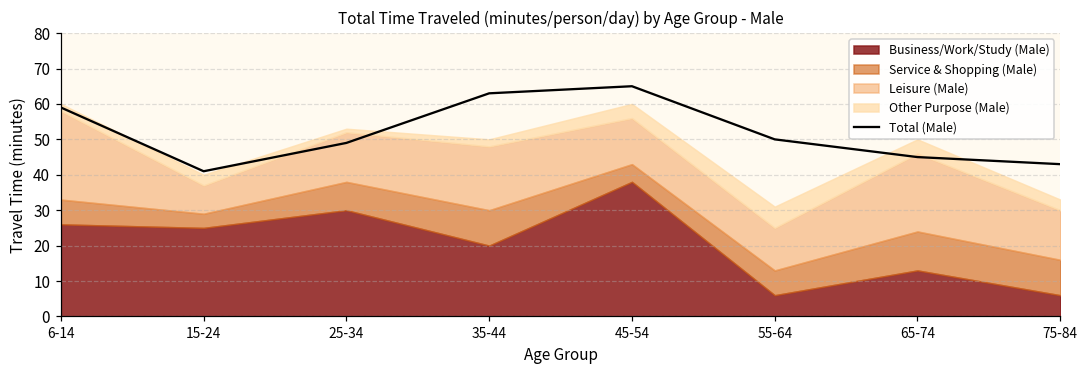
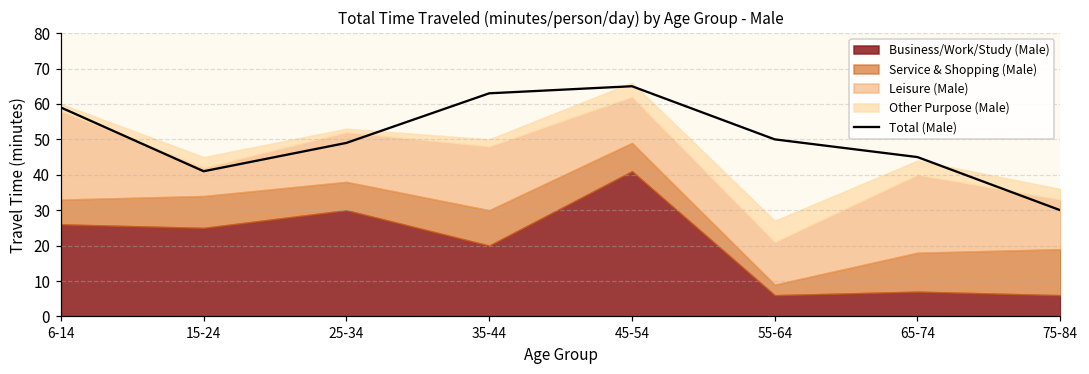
  {
    "Total (Male)": {
      "6-14": 59,
      "15-24": 41,
      "25-34": 49,
      "35-44": 63,
      "45-54": 65,
      "55-64": 50,
      "65-74": 45,
-     "75-84": 43
+     "75-84": 30
    },
    "Business/Work/Study (Male)": {
      "6-14": 26,
      "15-24": 25,
      "25-34": 30,
      "35-44": 20,
-     "45-54": 38,
+     "45-54": 41,
      "55-64": 6,
-     "65-74": 13,
+     "65-74": 7,
      "75-84": 6
    },
    "Service & Shopping (Male)": {
      "6-14": 7,
-     "15-24": 4,
+     "15-24": 9,
      "25-34": 8,
      "35-44": 10,
-     "45-54": 5,
-     "55-64": 7,
+     "45-54": 8,
+     "55-64": 3,
      "65-74": 11,
-     "75-84": 10
+     "75-84": 13
    }
  }
